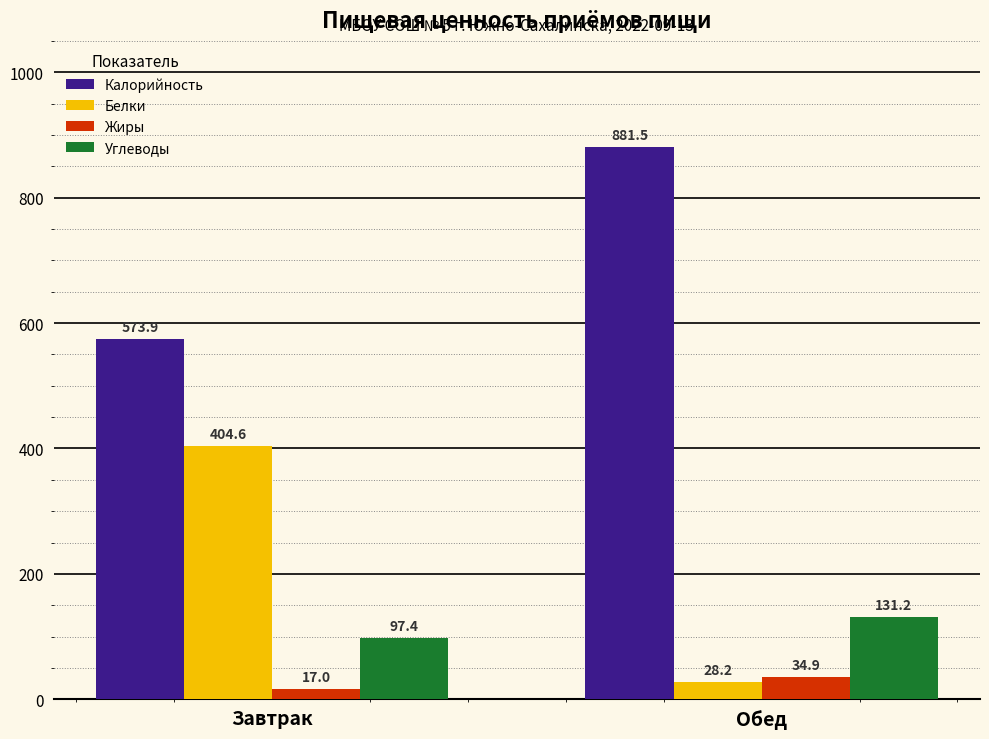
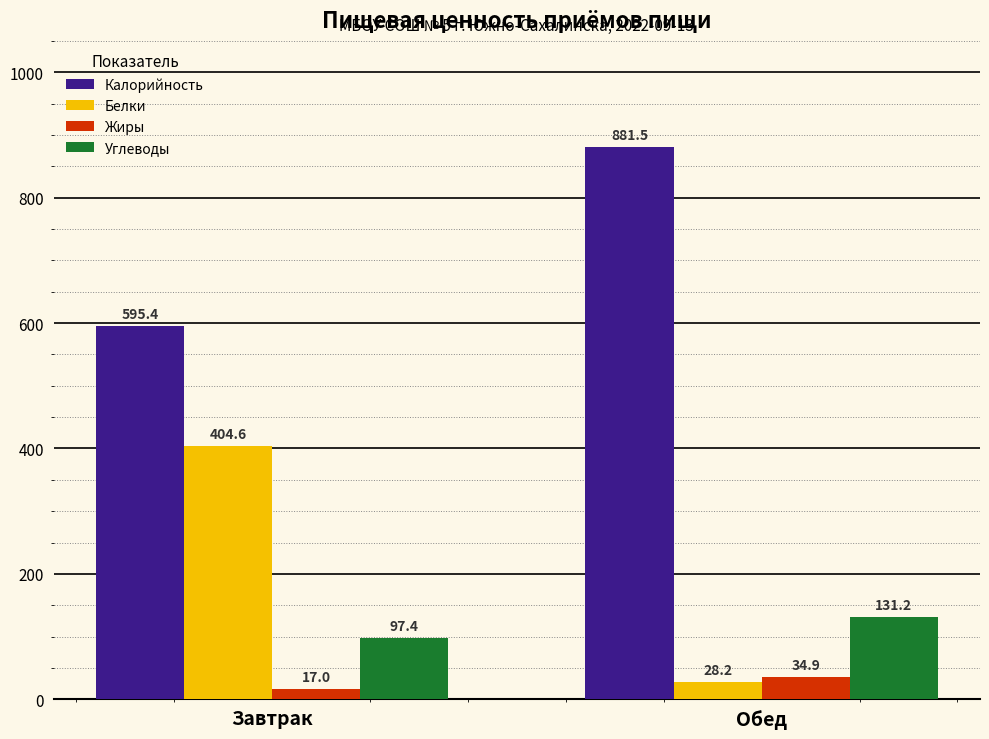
  {
    "Калорийность": {
-     "Завтрак": 573.9,
+     "Завтрак": 595.4,
      "Обед": 881.5
    },
    "Белки": {
      "Завтрак": 404.6,
      "Обед": 28.2
    },
    "Жиры": {
      "Завтрак": 17.0,
      "Обед": 34.9
    },
    "Углеводы": {
      "Завтрак": 97.4,
      "Обед": 131.2
    }
  }
